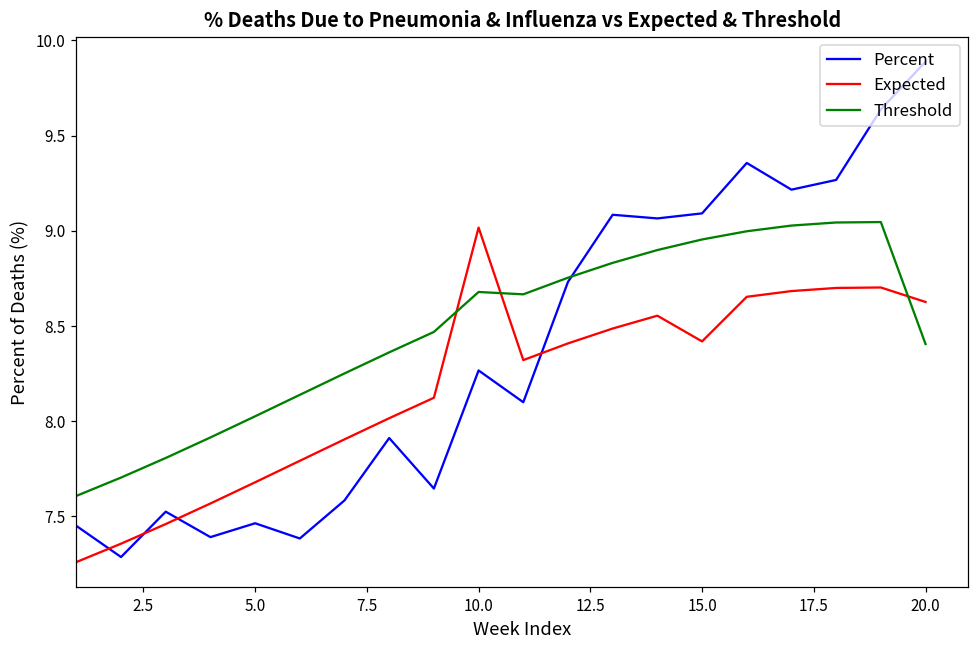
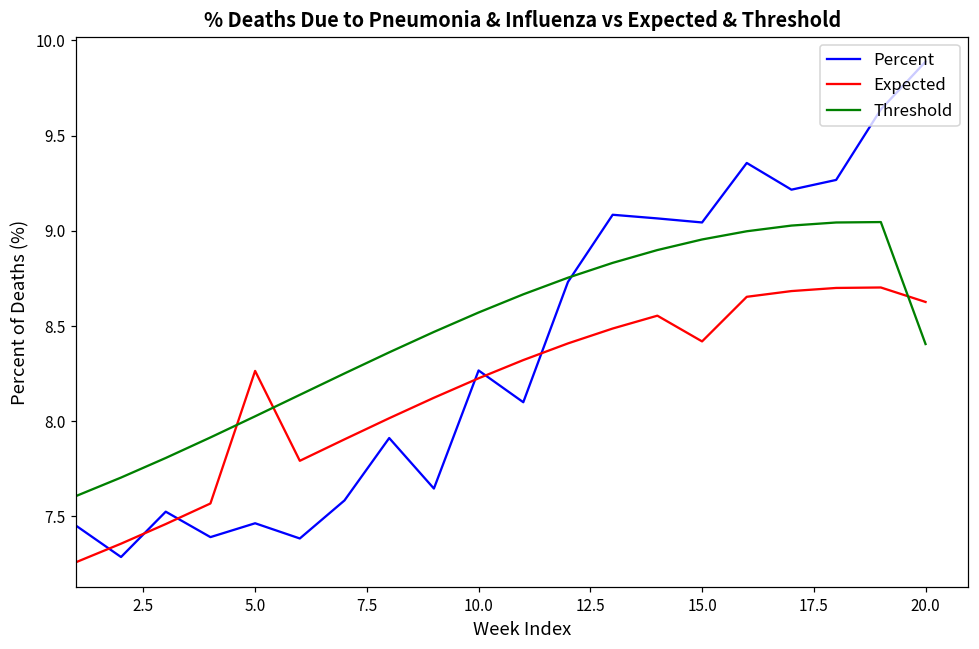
  {
    "Percent": {
      "5.0": 7.46,
      "10.0": 8.27,
-     "15.0": 9.09
+     "15.0": 9.04
    },
    "Expected": {
-     "5.0": 7.68,
-     "10.0": 9.02,
+     "5.0": 8.26,
+     "10.0": 8.23,
      "15.0": 8.42,
      "20.0": 8.63
    },
    "Threshold": {
      "5.0": 8.03,
-     "10.0": 8.68,
+     "10.0": 8.57,
      "15.0": 8.95,
      "20.0": 8.41
    }
  }
